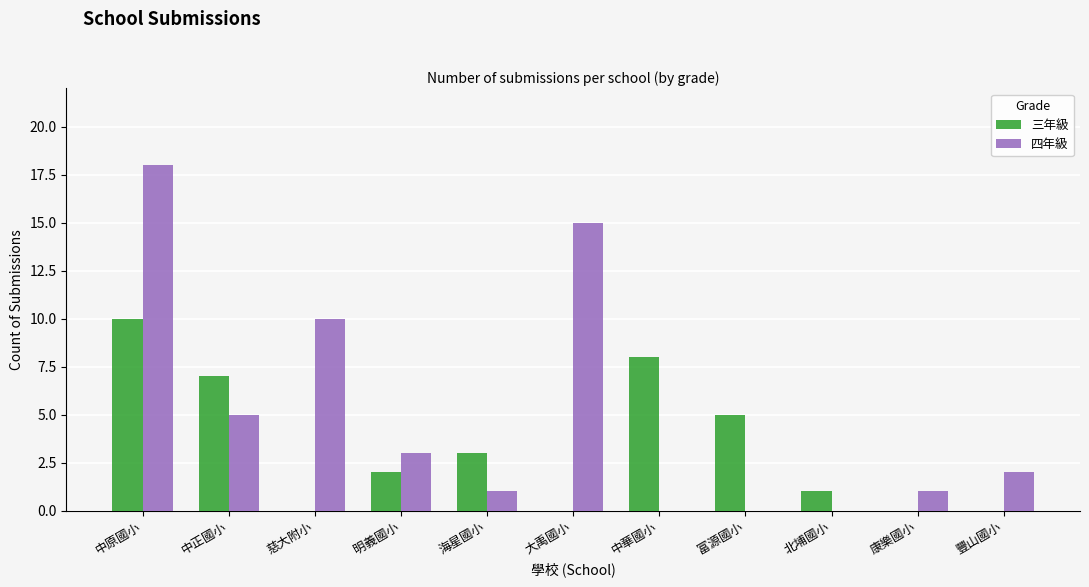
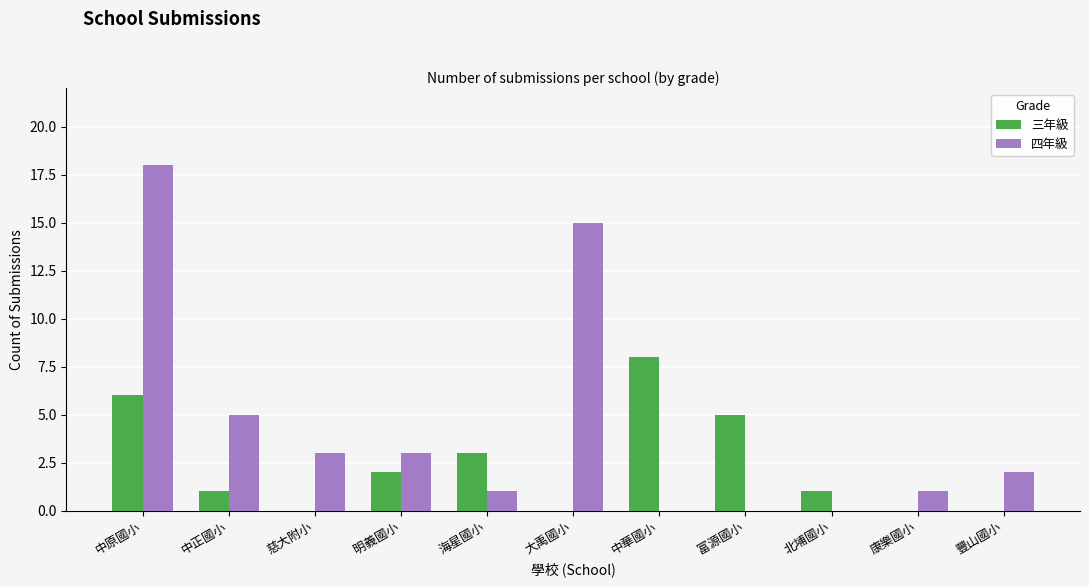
  {
    "三年級": {
-     "中原國小": 10,
-     "中正國小": 7,
+     "中原國小": 6,
+     "中正國小": 1,
      "慈大附小": 0,
      "明義國小": 2,
      "海星國小": 3,
      "大禹國小": 0,
      "中華國小": 8,
      "富源國小": 5,
      "北埔國小": 1,
      "康樂國小": 0,
      "豐山國小": 0
    },
    "四年級": {
      "中原國小": 18,
      "中正國小": 5,
-     "慈大附小": 10,
+     "慈大附小": 3,
      "明義國小": 3,
      "海星國小": 1,
      "大禹國小": 15,
      "中華國小": 0,
      "富源國小": 0,
      "北埔國小": 0,
      "康樂國小": 1,
      "豐山國小": 2
    }
  }
